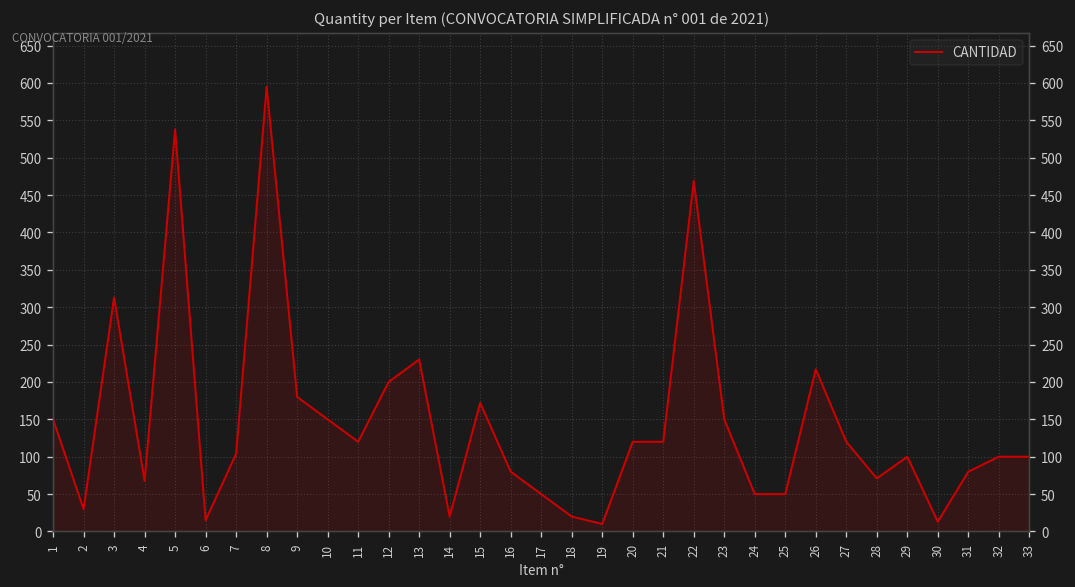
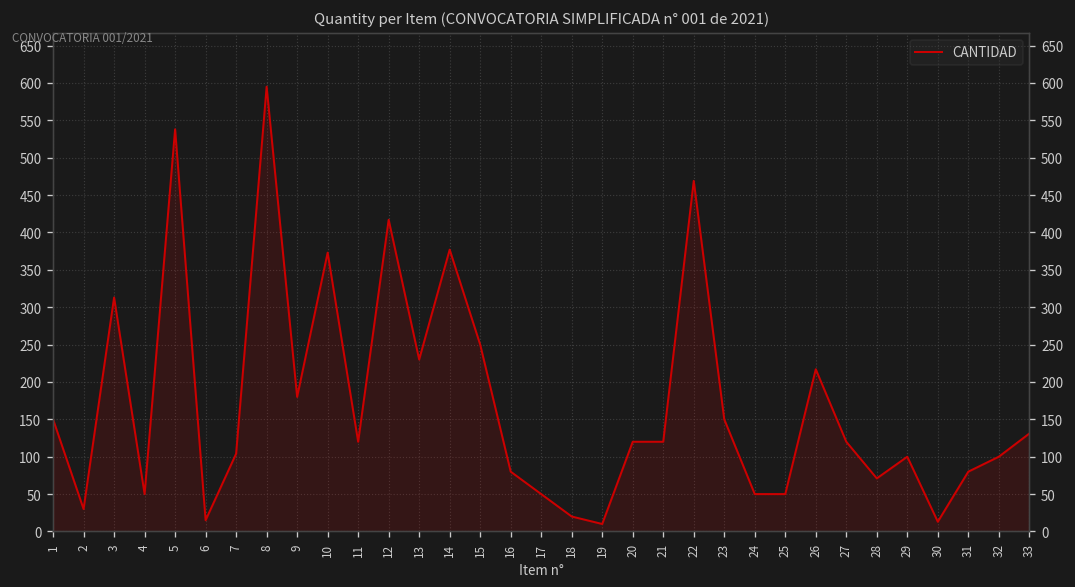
  {
    "1": 150,
    "2": 30,
    "3": 310,
-   "4": 70,
+   "4": 50,
    "5": 540,
    "6": 20,
    "7": 100,
    "8": 600,
    "9": 180,
-   "10": 150,
+   "10": 370,
    "11": 120,
-   "12": 200,
+   "12": 420,
    "13": 230,
-   "14": 20,
-   "15": 170,
+   "14": 380,
+   "15": 250,
    "16": 80,
    "17": 50,
    "18": 20,
    "19": 10,
    "20": 120,
    "21": 120,
    "22": 470,
    "23": 150,
    "24": 50,
    "25": 50,
    "26": 220,
    "27": 120,
    "28": 70,
    "29": 100,
    "30": 10,
    "31": 80,
    "32": 100,
-   "33": 100
+   "33": 130
  }
